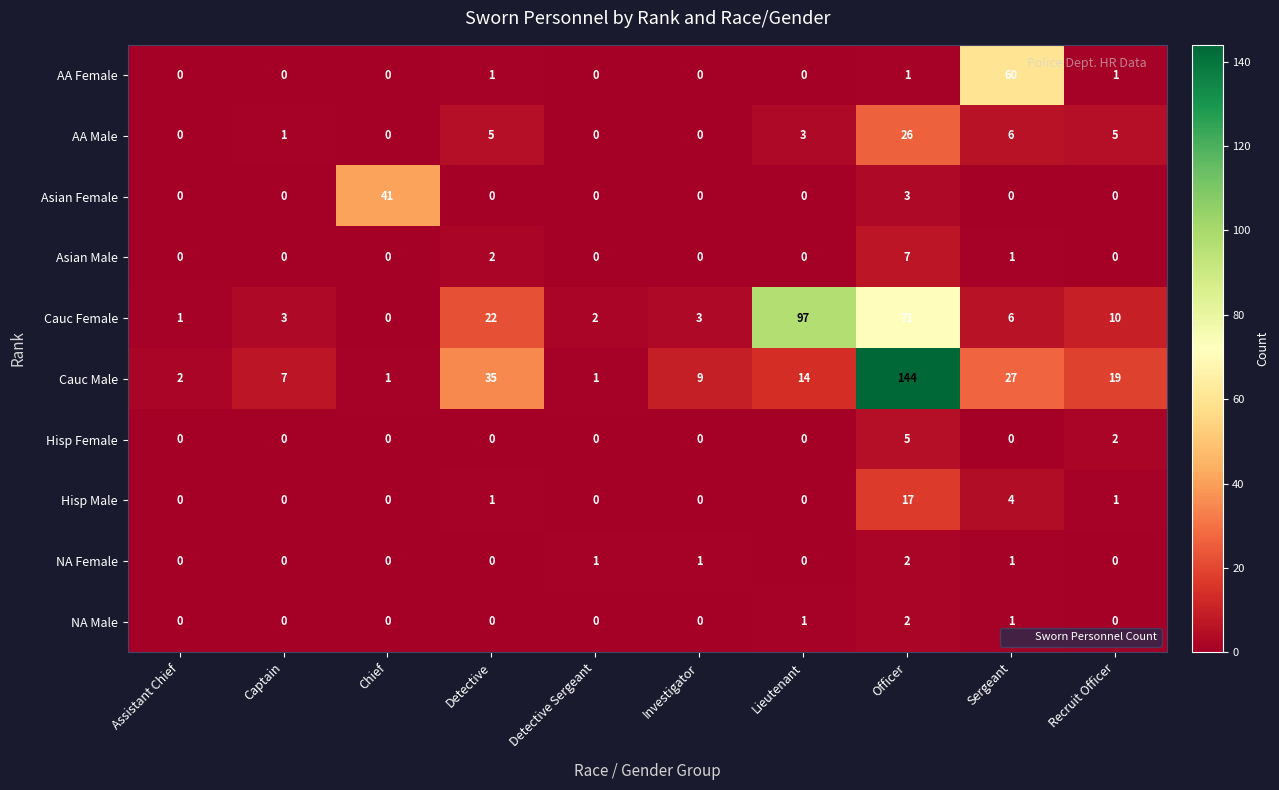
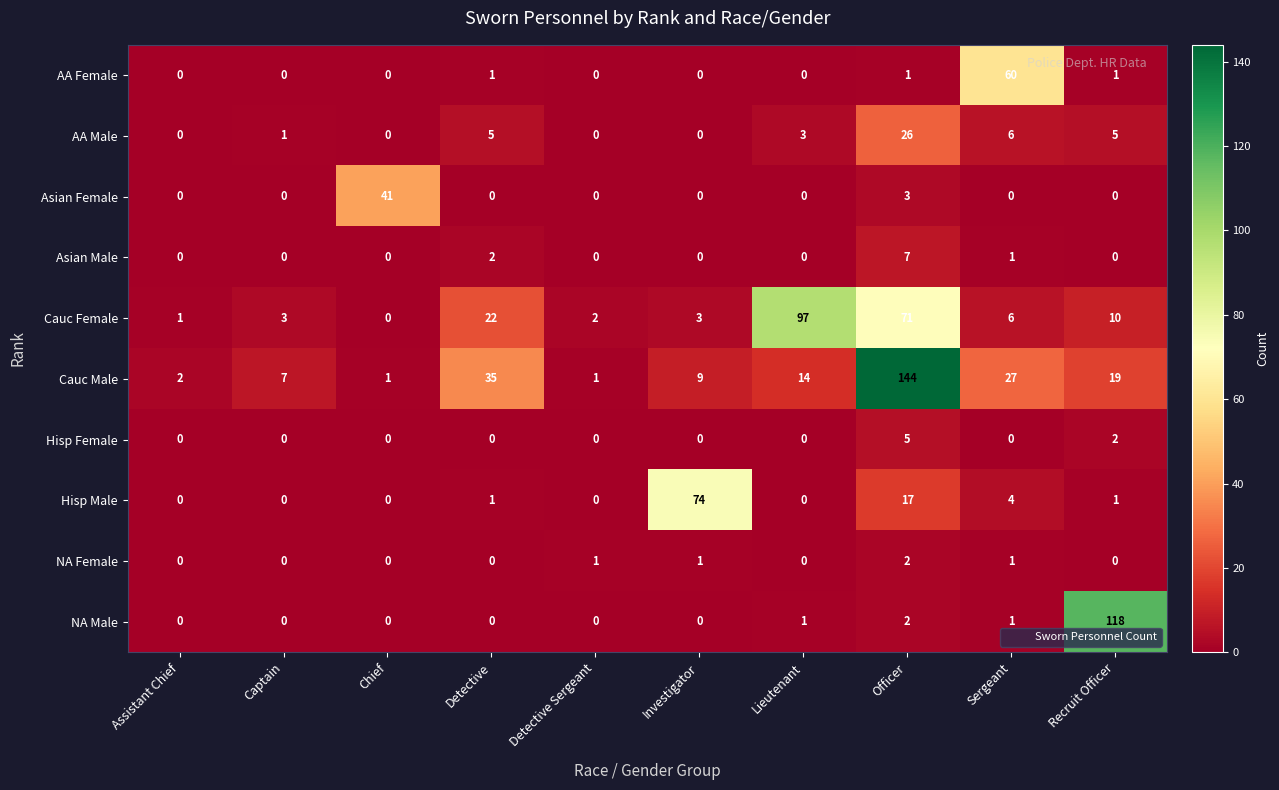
  {
    "AA Female": {
      "Assistant Chief": 0,
      "Captain": 0,
      "Chief": 0,
      "Detective": 1,
      "Detective Sergeant": 0,
      "Investigator": 0,
      "Lieutenant": 0,
      "Officer": 1,
      "Sergeant": 60
    },
    "AA Male": {
      "Assistant Chief": 0,
      "Captain": 1,
      "Chief": 0,
      "Detective": 5,
      "Detective Sergeant": 0,
      "Investigator": 0,
      "Lieutenant": 3,
      "Officer": 26,
      "Sergeant": 6,
      "Recruit Officer": 5
    },
    "Asian Female": {
      "Assistant Chief": 0,
      "Captain": 0,
      "Chief": 41,
      "Detective": 0,
      "Detective Sergeant": 0,
      "Investigator": 0,
      "Lieutenant": 0,
      "Officer": 3,
      "Sergeant": 0,
      "Recruit Officer": 0
    },
    "Asian Male": {
      "Assistant Chief": 0,
      "Captain": 0,
      "Chief": 0,
      "Detective": 2,
      "Detective Sergeant": 0,
      "Investigator": 0,
      "Lieutenant": 0,
      "Officer": 7,
      "Sergeant": 1,
      "Recruit Officer": 0
    },
    "Cauc Female": {
      "Assistant Chief": 1,
      "Captain": 3,
      "Chief": 0,
      "Detective": 22,
      "Detective Sergeant": 2,
      "Investigator": 3,
      "Lieutenant": 97,
      "Officer": 71,
      "Sergeant": 6,
      "Recruit Officer": 10
    },
    "Cauc Male": {
      "Assistant Chief": 2,
      "Captain": 7,
      "Chief": 1,
      "Detective": 35,
      "Detective Sergeant": 1,
      "Investigator": 9,
      "Lieutenant": 14,
      "Officer": 144,
      "Sergeant": 27,
      "Recruit Officer": 19
    },
    "Hisp Female": {
      "Assistant Chief": 0,
      "Captain": 0,
      "Chief": 0,
      "Detective": 0,
      "Detective Sergeant": 0,
      "Investigator": 0,
      "Lieutenant": 0,
      "Officer": 5,
      "Sergeant": 0,
      "Recruit Officer": 2
    },
    "Hisp Male": {
      "Assistant Chief": 0,
      "Captain": 0,
      "Chief": 0,
      "Detective": 1,
      "Detective Sergeant": 0,
-     "Investigator": 0,
+     "Investigator": 74,
      "Lieutenant": 0,
      "Officer": 17,
      "Sergeant": 4,
      "Recruit Officer": 1
    },
    "NA Female": {
      "Assistant Chief": 0,
      "Captain": 0,
      "Chief": 0,
      "Detective": 0,
      "Detective Sergeant": 1,
      "Investigator": 1,
      "Lieutenant": 0,
      "Officer": 2,
      "Sergeant": 1,
      "Recruit Officer": 0
    },
    "NA Male": {
      "Assistant Chief": 0,
      "Captain": 0,
      "Chief": 0,
      "Detective": 0,
      "Detective Sergeant": 0,
      "Investigator": 0,
      "Lieutenant": 1,
      "Officer": 2,
-     "Recruit Officer": 0
+     "Recruit Officer": 118
    }
  }
